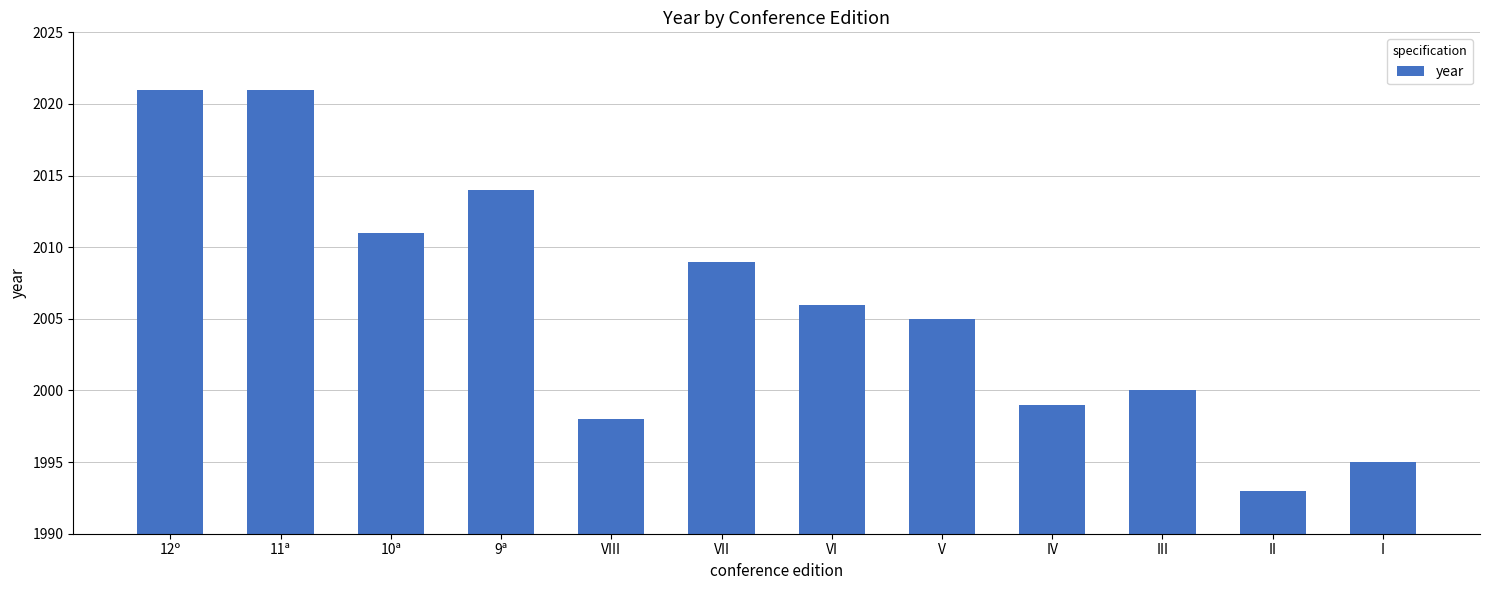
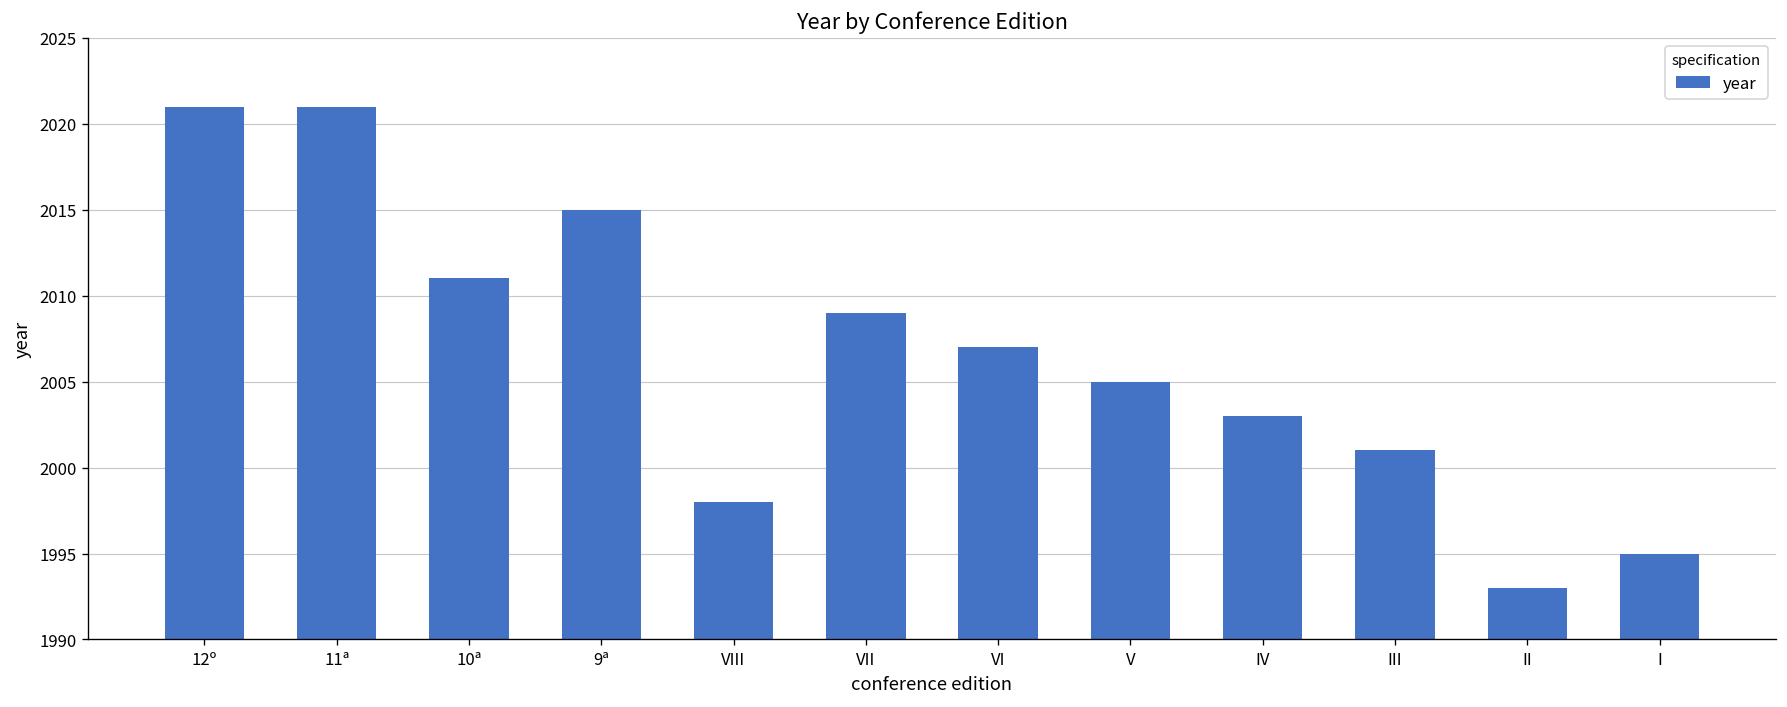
  {
    "12º": 2021,
    "11ª": 2021,
    "10ª": 2011,
-   "9ª": 2014,
+   "9ª": 2015,
    "VIII": 1998,
    "VII": 2009,
-   "VI": 2006,
+   "VI": 2007,
    "V": 2005,
-   "IV": 1999,
-   "III": 2000,
+   "IV": 2003,
+   "III": 2001,
    "II": 1993,
    "I": 1995
  }
